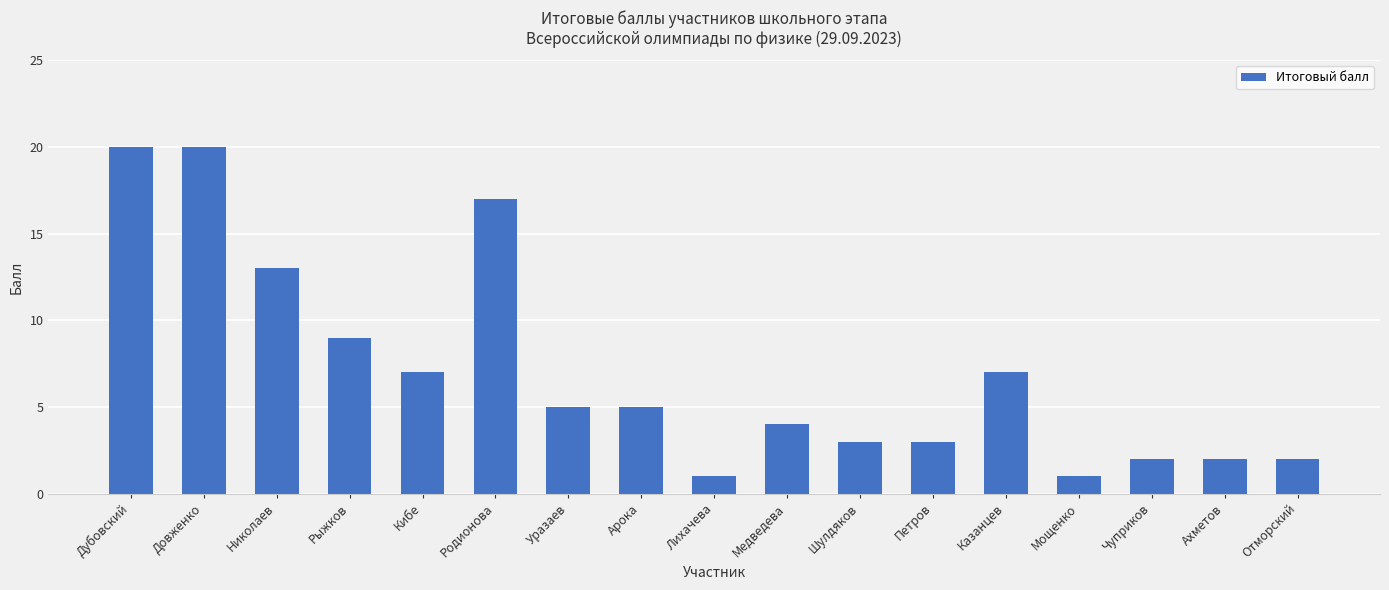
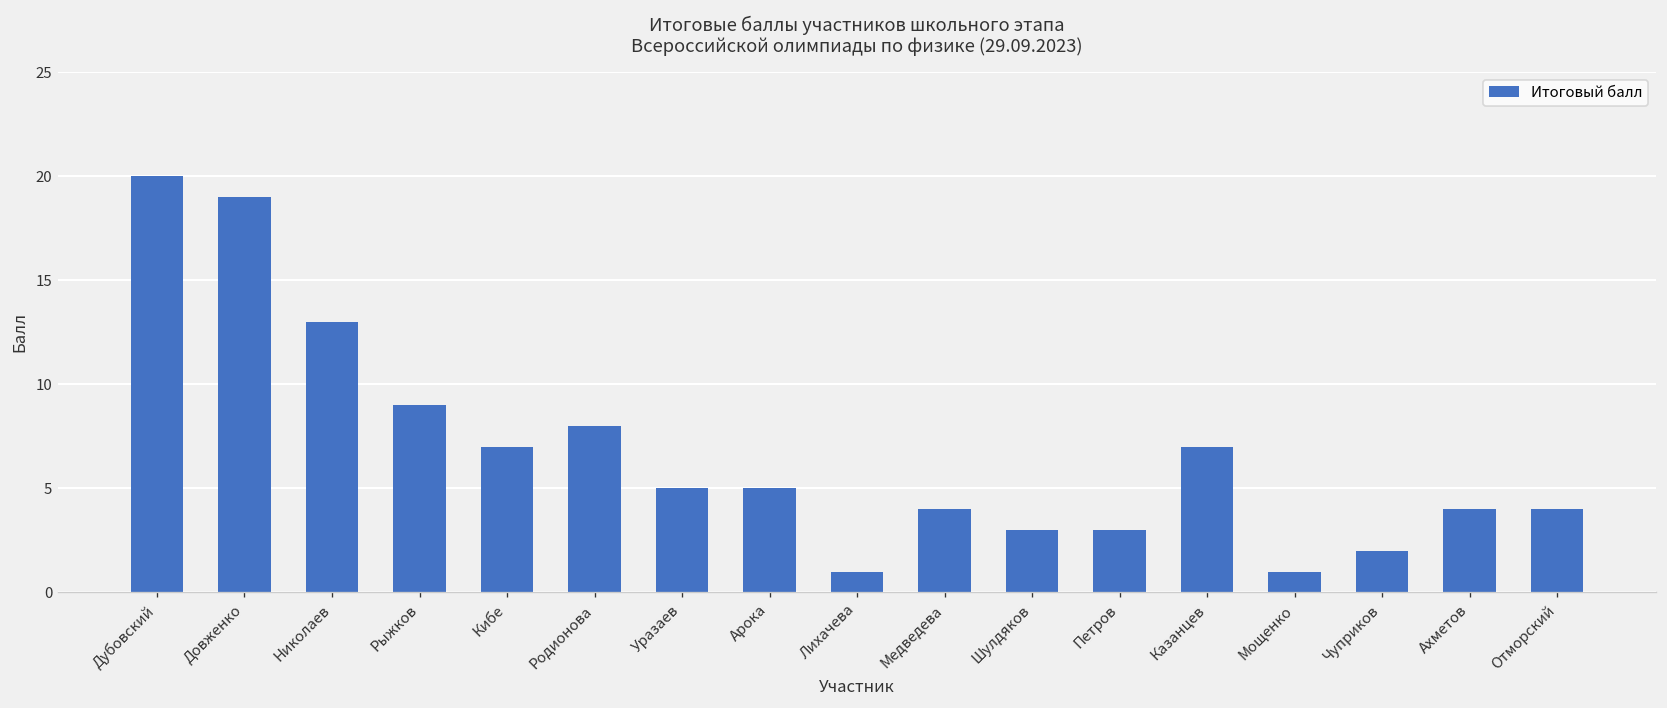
  {
    "Дубовский": 20,
-   "Довженко": 20,
+   "Довженко": 19,
    "Николаев": 13,
    "Рыжков": 9,
    "Кибе": 7,
-   "Родионова": 17,
+   "Родионова": 8,
    "Уразаев": 5,
    "Арока": 5,
    "Лихачева": 1,
    "Медведева": 4,
    "Шулдяков": 3,
    "Петров": 3,
    "Казанцев": 7,
    "Мощенко": 1,
    "Чуприков": 2,
-   "Ахметов": 2,
-   "Отморский": 2
+   "Ахметов": 4,
+   "Отморский": 4
  }
